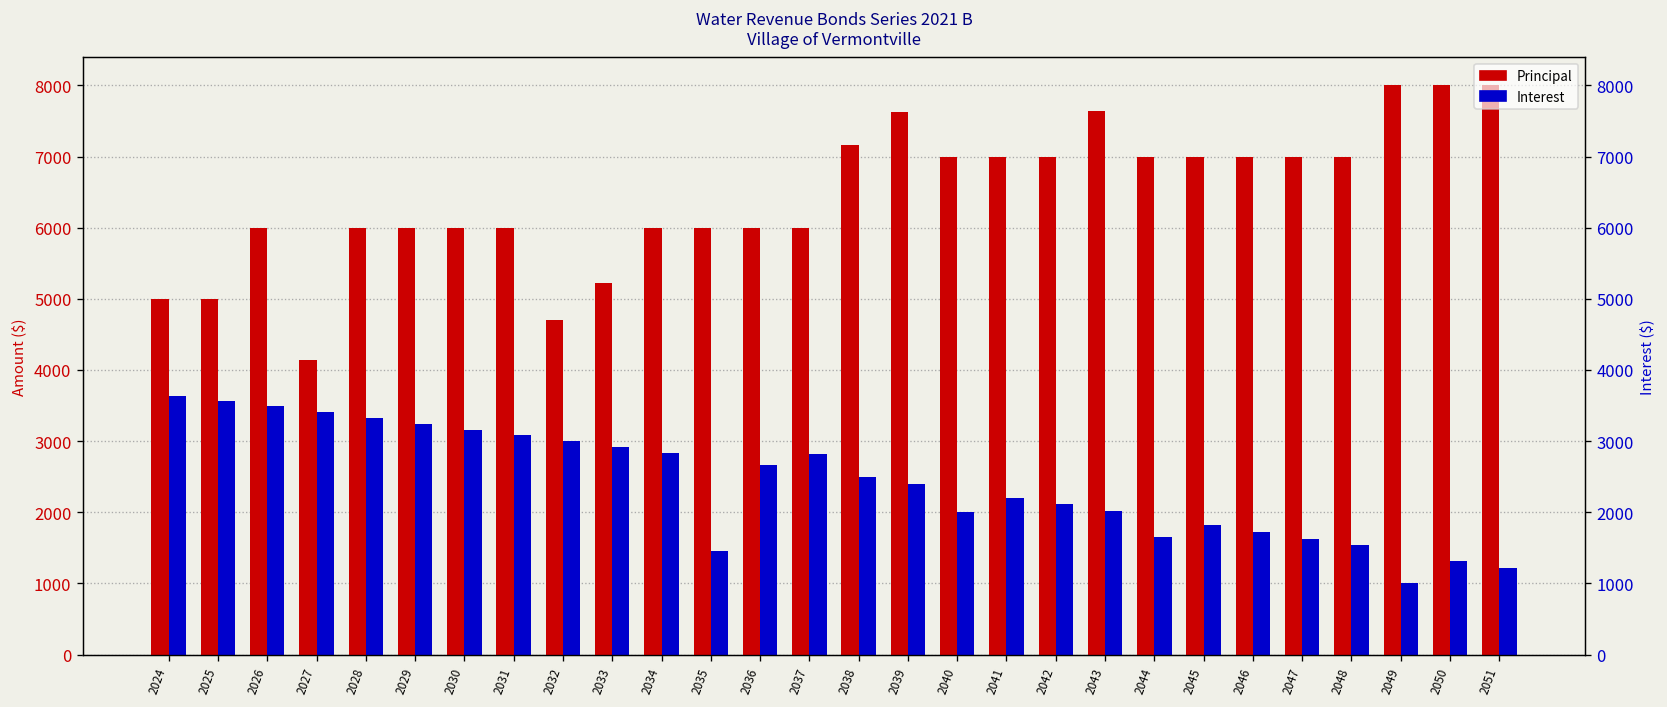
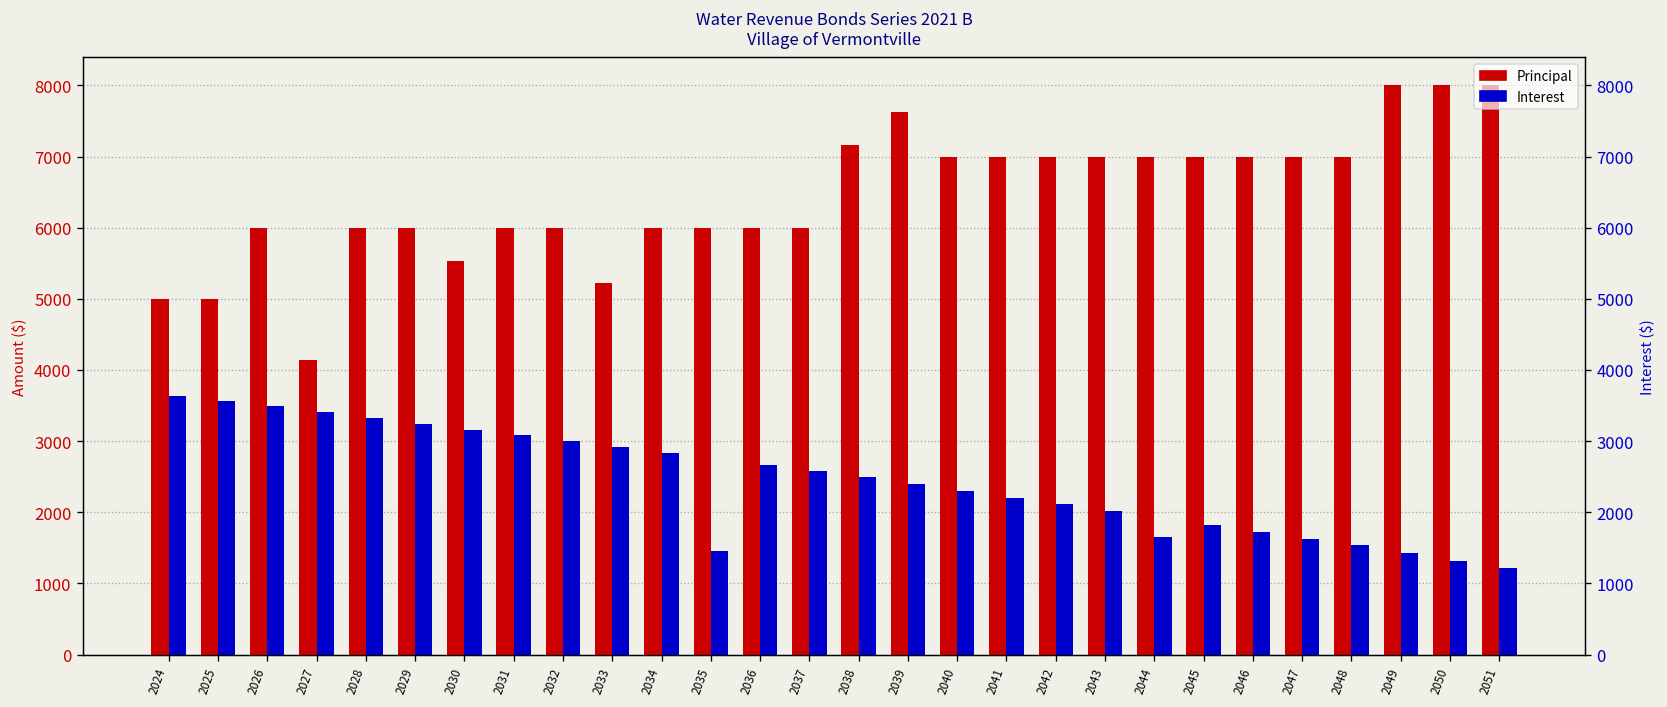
  {
    "Principal": {
      "2024": 5000,
      "2025": 5000,
      "2026": 6000,
      "2027": 4100,
      "2028": 6000,
      "2029": 6000,
-     "2030": 6000,
+     "2030": 5500,
      "2031": 6000,
-     "2032": 4700,
+     "2032": 6000,
      "2033": 5200,
      "2034": 6000,
      "2035": 6000,
      "2036": 6000,
      "2037": 6000,
      "2038": 7200,
      "2039": 7600,
      "2040": 7000,
      "2041": 7000,
      "2042": 7000,
-     "2043": 7600,
+     "2043": 7000,
      "2044": 7000,
      "2045": 7000,
      "2046": 7000,
      "2047": 7000,
      "2048": 7000,
      "2049": 8000,
      "2050": 8000
    },
    "Interest": {
      "2024": 3600,
      "2025": 3600,
      "2026": 3500,
      "2027": 3400,
      "2028": 3300,
      "2029": 3200,
      "2030": 3200,
      "2031": 3100,
      "2032": 3000,
      "2033": 2900,
      "2034": 2800,
      "2035": 1500,
      "2036": 2700,
-     "2037": 2800,
+     "2037": 2600,
      "2038": 2500,
      "2039": 2400,
-     "2040": 2000,
+     "2040": 2300,
      "2041": 2200,
      "2042": 2100,
      "2043": 2000,
      "2044": 1700,
      "2045": 1800,
      "2046": 1700,
      "2047": 1600,
      "2048": 1500,
-     "2049": 1000,
+     "2049": 1400,
      "2050": 1300,
      "2051": 1200
    }
  }
